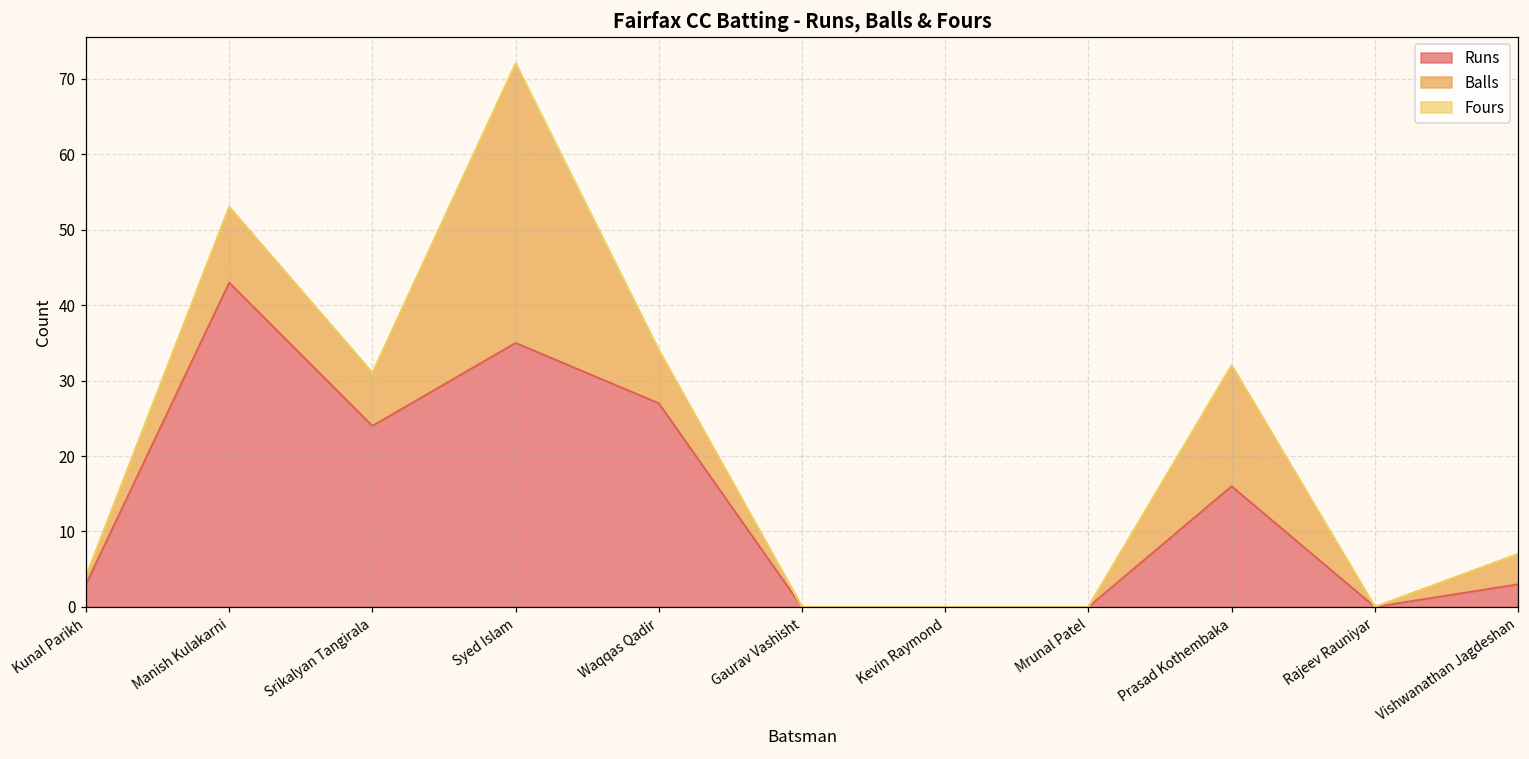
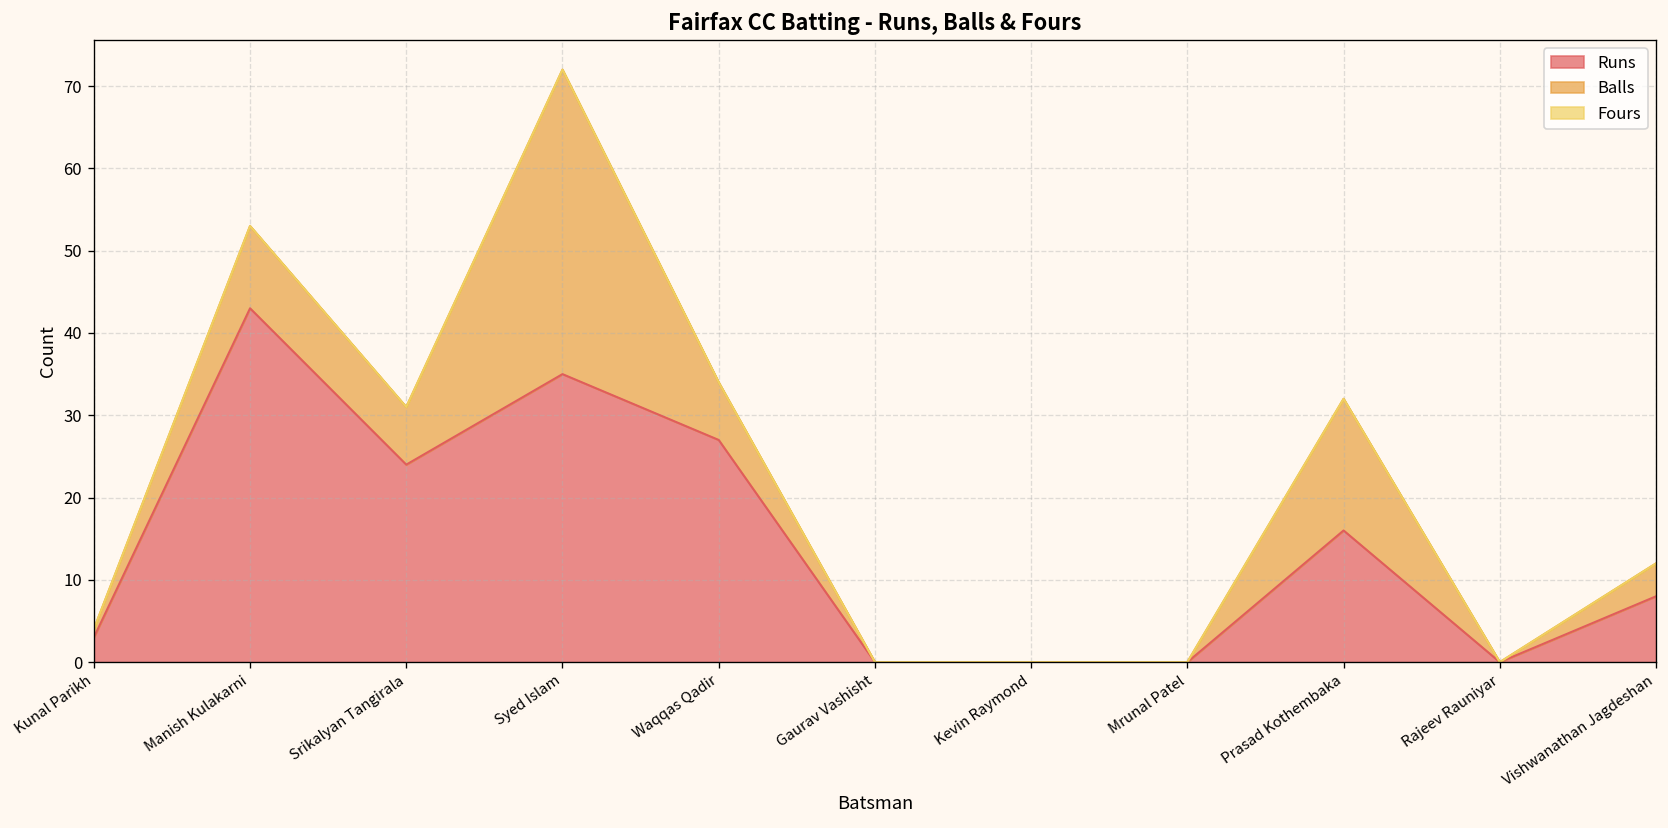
  {
    "Runs": {
      "Kunal Parikh": 3,
      "Manish Kulakarni": 43,
      "Srikalyan Tangirala": 24,
      "Syed Islam": 35,
      "Waqqas Qadir": 27,
      "Prasad Kothembaka": 16,
-     "Vishwanathan Jagdeshan": 3
+     "Vishwanathan Jagdeshan": 8
    }
  }
